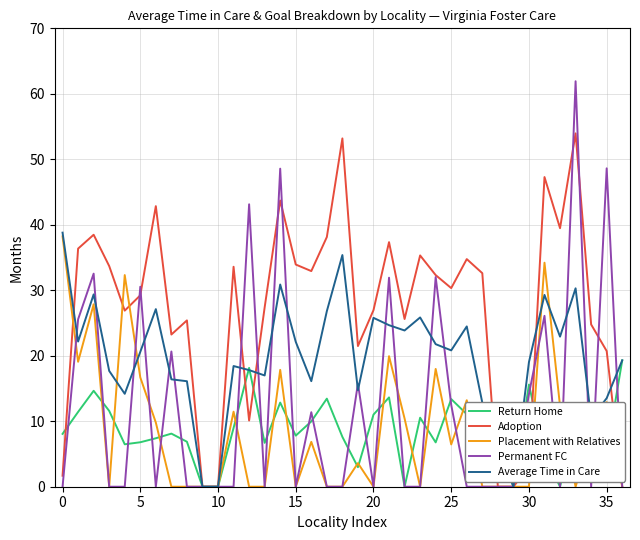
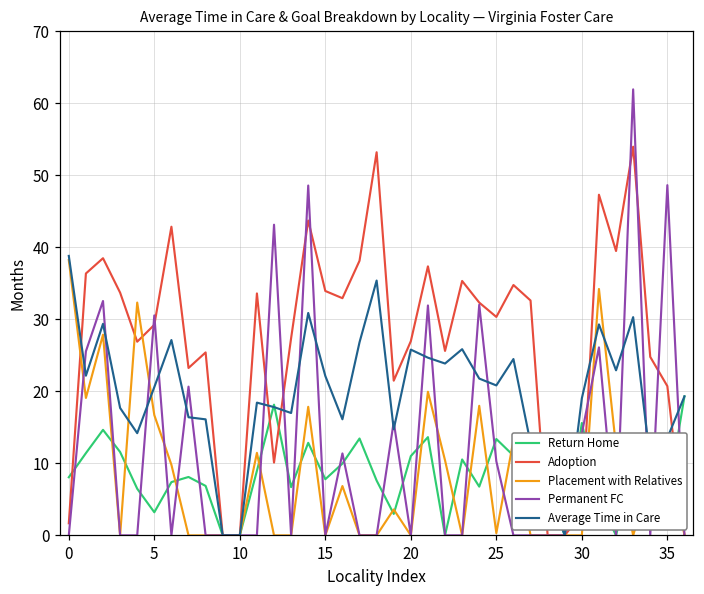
  {
    "Return Home": {
      "0": 8,
-     "5": 7,
+     "5": 3,
      "15": 8,
      "20": 11,
      "25": 13,
      "30": 16
    },
    "Adoption": {
      "0": 2,
      "5": 29,
      "15": 34,
      "20": 27,
      "25": 30,
      "35": 21
    },
    "Placement with Relatives": {
      "0": 38,
      "5": 17,
-     "25": 6,
+     "25": 0,
      "30": 0,
      "35": 13
    },
    "Permanent FC": {
      "0": 0,
      "5": 31,
-     "25": 13,
+     "25": 10,
      "30": 14,
      "35": 49
    },
    "Average Time in Care": {
      "0": 39,
      "5": 21,
      "15": 22,
      "20": 26,
      "25": 21,
      "30": 19,
      "35": 14
    }
  }
